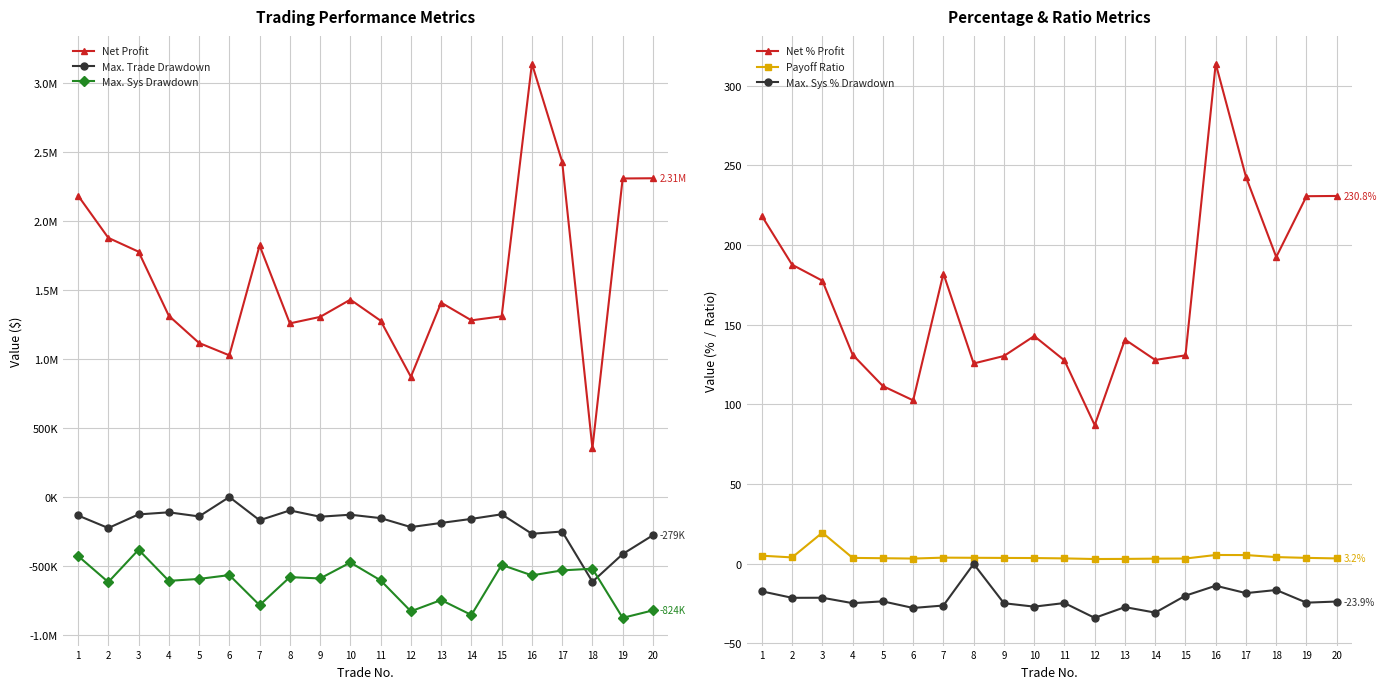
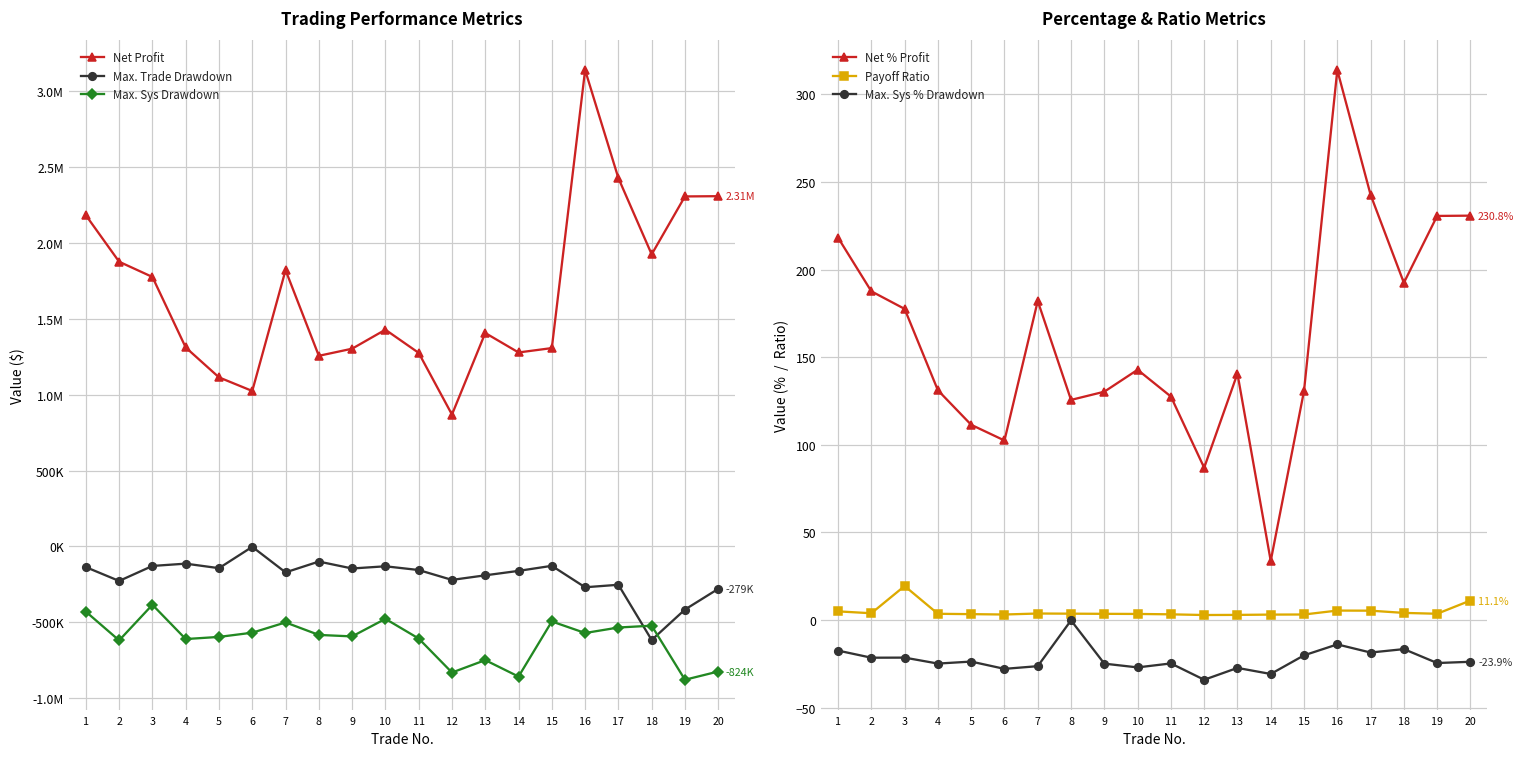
  {
    "Trading Performance Metrics": {
      "Net Profit": {
        "1": "2180000",
        "2": "1880000",
        "3": "1780000",
        "4": "1310000",
        "5": "1110000",
        "6": "1020000",
        "7": "1820000",
        "8": "1260000",
        "9": "1300000",
        "10": "1430000",
        "11": "1280000",
        "12": "870000",
        "13": "1410000",
        "14": "1280000",
        "15": "1310000",
        "16": "3140000",
        "17": "2430000",
-       "18": "350000",
+       "18": "1920000",
        "19": "2310000"
      },
      "Max. Trade Drawdown": {
        "20": "-279K"
      },
      "Max. Sys Drawdown": {
        "1": "-430000",
        "2": "-620000",
        "3": "-380000",
        "4": "-610000",
        "5": "-600000",
        "6": "-570000",
-       "7": "-790000",
+       "7": "-500000",
        "8": "-580000",
        "9": "-590000",
        "10": "-480000",
        "11": "-610000",
        "12": "-830000",
        "13": "-750000",
        "14": "-860000",
        "15": "-490000",
        "16": "-570000",
        "17": "-530000",
        "18": "-520000",
        "19": "-880000"
      }
    },
    "Percentage & Ratio Metrics": {
      "Net % Profit": {
        "1": "218",
        "2": "188",
        "3": "178",
        "4": "131",
        "5": "111",
        "6": "102",
        "7": "182",
        "8": "126",
        "9": "130",
        "10": "143",
        "11": "128",
        "12": "87",
        "13": "141",
-       "14": "128",
+       "14": "34",
        "15": "131",
        "16": "314",
        "17": "243",
        "18": "192",
        "19": "231"
      },
      "Payoff Ratio": {
-       "20": "3.2%"
+       "20": "11.1%"
      },
      "Max. Sys % Drawdown": {
        "20": "-23.9%"
      }
    }
  }
